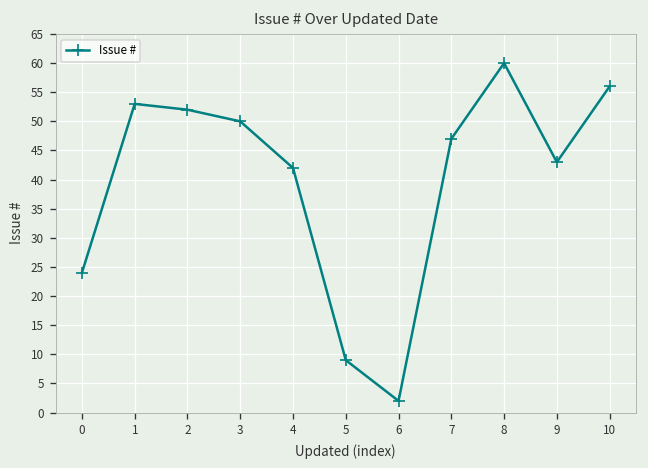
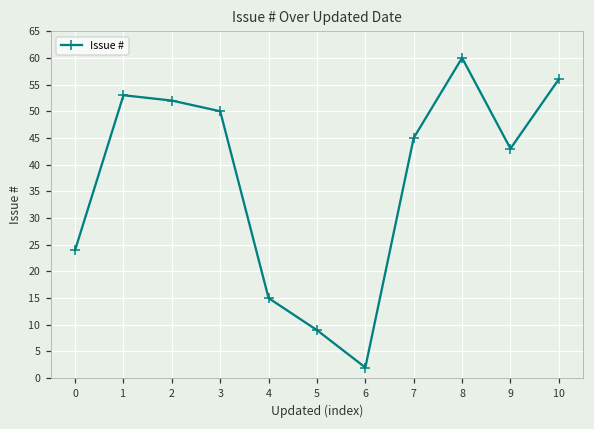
  {
    "0": 24,
    "1": 53,
    "2": 52,
    "3": 50,
-   "4": 42,
+   "4": 15,
    "5": 9,
    "6": 2,
-   "7": 47,
+   "7": 45,
    "8": 60,
    "9": 43,
    "10": 56
  }
